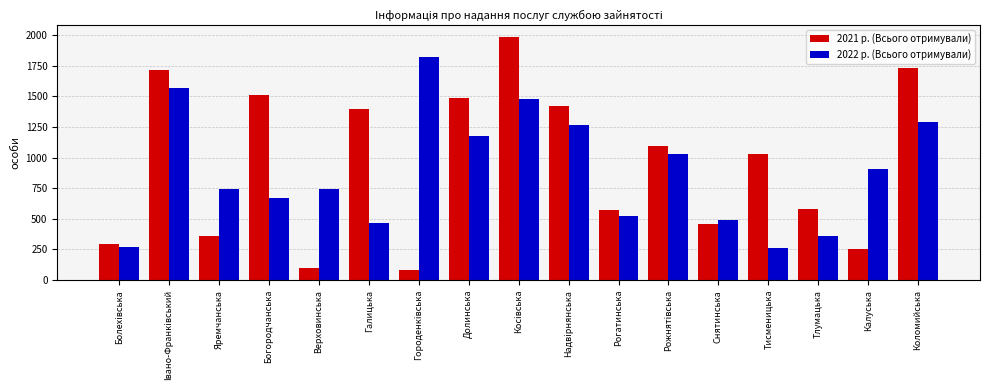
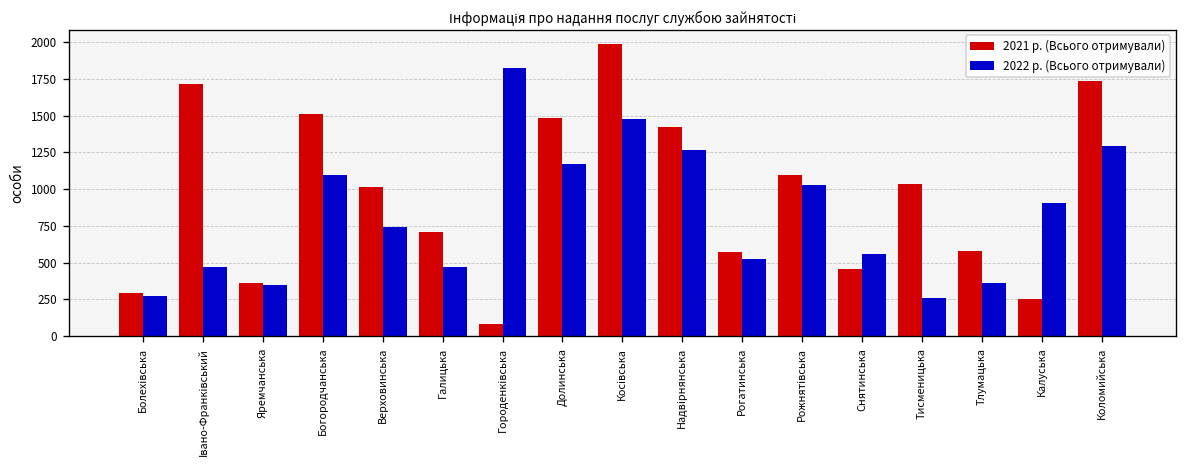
  {
    "2021 р. (Всього отримували)": {
      "Болехівська": 300,
      "Івано-Франківський": 1720,
      "Яремчанська": 360,
      "Богородчанська": 1510,
-     "Верховинська": 100,
-     "Галицька": 1400,
+     "Верховинська": 1010,
+     "Галицька": 710,
      "Городенківська": 90,
      "Долинська": 1490,
      "Косівська": 1990,
      "Надвірнянська": 1430,
      "Рогатинська": 580,
      "Рожнятівська": 1100,
      "Снятинська": 460,
      "Тисменицька": 1030,
      "Тлумацька": 580,
      "Калуська": 260,
      "Коломийська": 1740
    },
    "2022 р. (Всього отримували)": {
      "Болехівська": 270,
-     "Івано-Франківський": 1570,
-     "Яремчанська": 740,
-     "Богородчанська": 670,
+     "Івано-Франківський": 470,
+     "Яремчанська": 350,
+     "Богородчанська": 1100,
      "Верховинська": 740,
      "Галицька": 470,
      "Городенківська": 1820,
      "Долинська": 1170,
      "Косівська": 1480,
      "Надвірнянська": 1270,
      "Рогатинська": 520,
      "Рожнятівська": 1030,
-     "Снятинська": 490,
+     "Снятинська": 560,
      "Тисменицька": 260,
      "Тлумацька": 360,
      "Калуська": 910,
      "Коломийська": 1290
    }
  }
